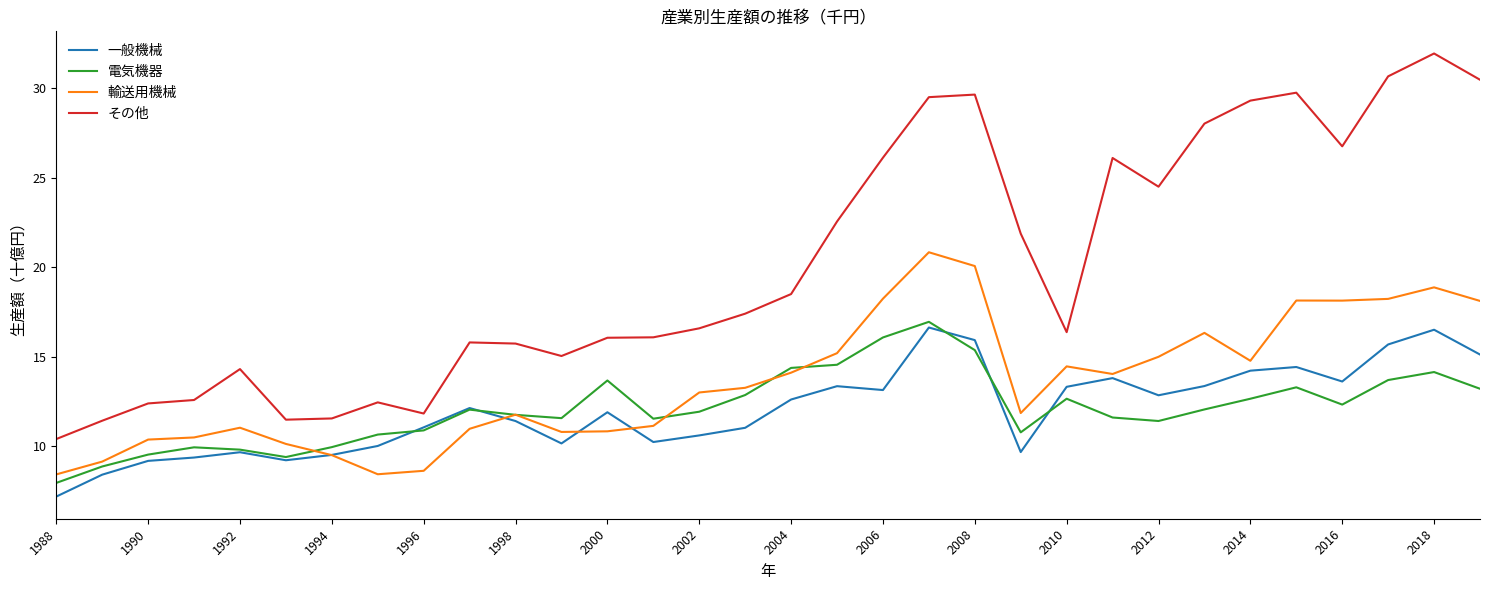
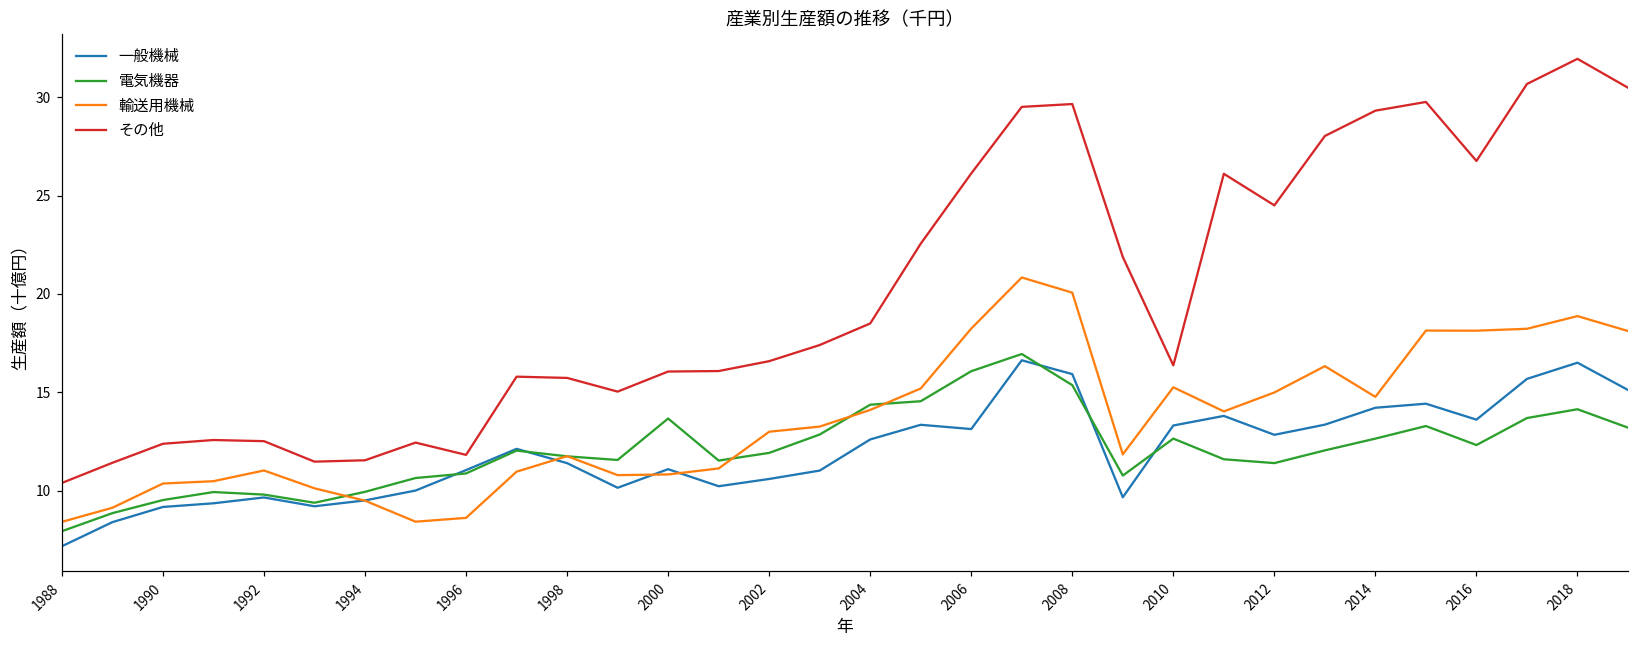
  {
    "一般機械": {
      "1988": 7.2,
      "1990": 9.2,
      "1992": 9.7,
      "1996": 11.0,
      "1998": 11.4,
-     "2000": 11.9,
+     "2000": 11.1,
      "2002": 10.6,
      "2004": 12.6,
      "2006": 13.1,
      "2008": 15.9,
      "2010": 13.3,
      "2012": 12.8,
      "2014": 14.2,
      "2016": 13.6,
      "2018": 16.5
    },
    "電気機器": {
      "1988": 7.9,
      "1990": 9.5,
      "1992": 9.8,
      "1994": 9.9,
      "1996": 10.9,
      "2000": 13.7,
      "2002": 11.9,
      "2004": 14.4,
      "2006": 16.1,
      "2008": 15.4,
      "2010": 12.7,
      "2012": 11.4,
      "2014": 12.7,
      "2016": 12.3,
      "2018": 14.1
    },
    "輸送用機械": {
      "1988": 8.4,
      "1990": 10.4,
      "1992": 11.0,
      "1996": 8.6,
      "2000": 10.8,
      "2002": 13.0,
      "2004": 14.1,
      "2006": 18.2,
      "2008": 20.1,
-     "2010": 14.5,
+     "2010": 15.3,
      "2012": 15.0,
      "2014": 14.8,
      "2016": 18.1,
      "2018": 18.9
    },
    "その他": {
      "1988": 10.4,
      "1990": 12.4,
-     "1992": 14.3,
+     "1992": 12.5,
      "1994": 11.5,
      "1996": 11.8,
      "1998": 15.7,
      "2000": 16.1,
      "2002": 16.6,
      "2004": 18.5,
      "2006": 26.1,
      "2008": 29.7,
      "2010": 16.4,
      "2012": 24.5,
      "2014": 29.3,
      "2016": 26.8,
      "2018": 32.0
    }
  }
